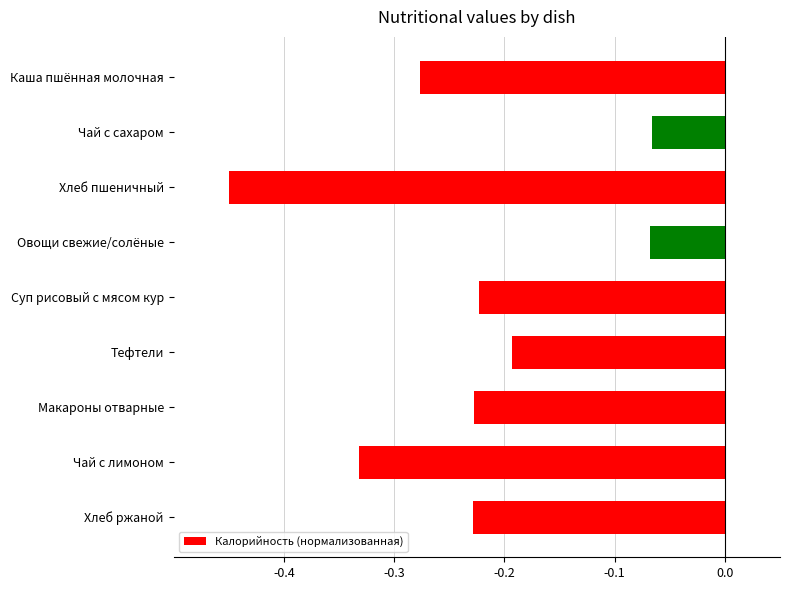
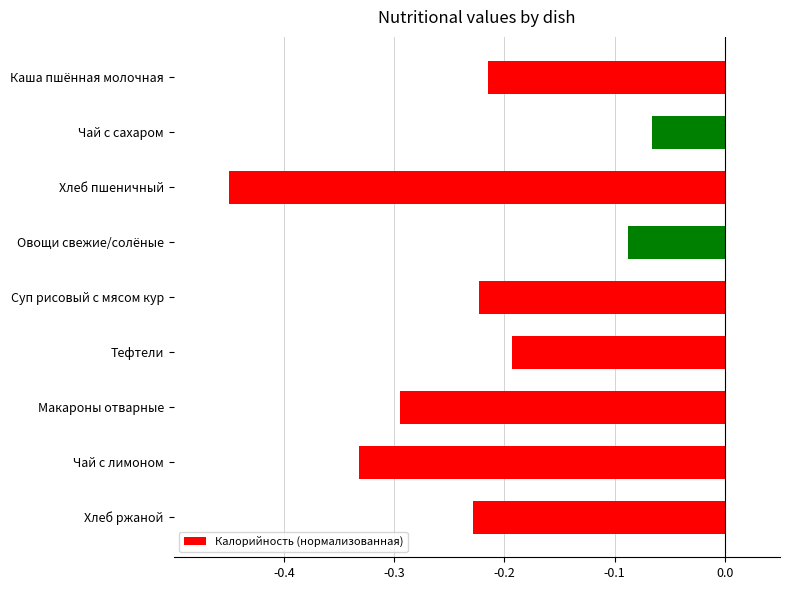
  {
-   "Каша пшённая молочная": -0.276,
+   "Каша пшённая молочная": -0.214,
    "Чай с сахаром": -0.066,
    "Хлеб пшеничный": -0.450,
-   "Овощи свежие/солёные": -0.068,
+   "Овощи свежие/солёные": -0.088,
    "Суп рисовый с мясом кур": -0.223,
    "Тефтели": -0.193,
-   "Макароны отварные": -0.228,
+   "Макароны отварные": -0.295,
    "Чай с лимоном": -0.332,
    "Хлеб ржаной": -0.228
  }
